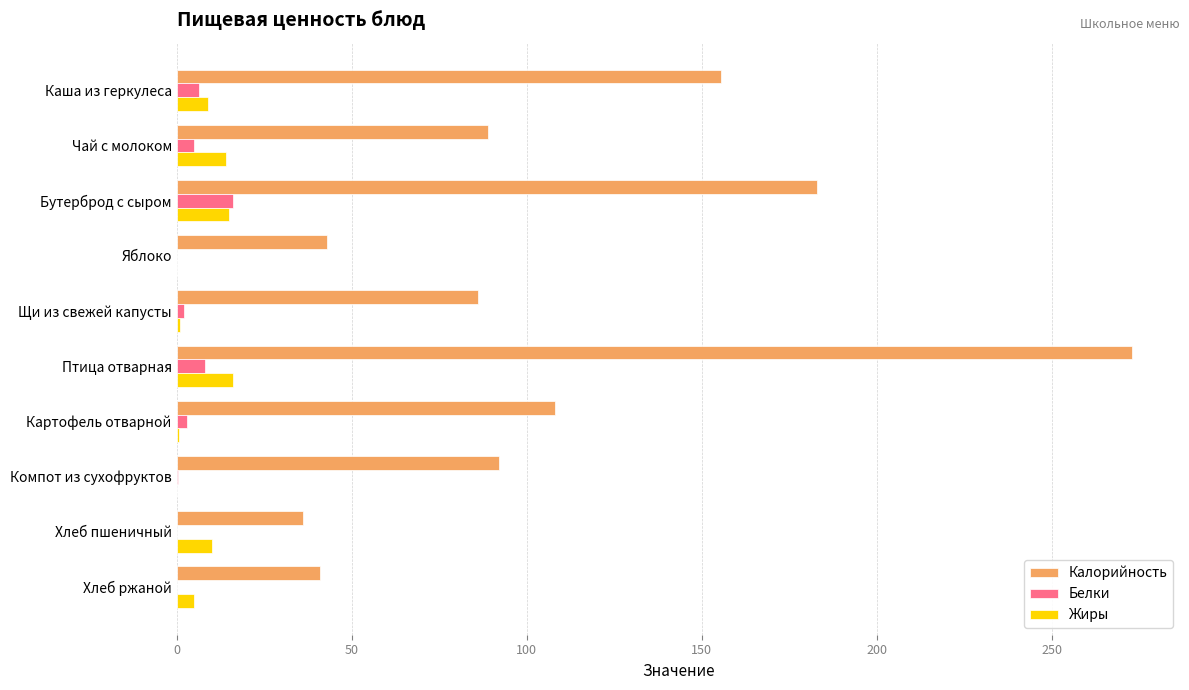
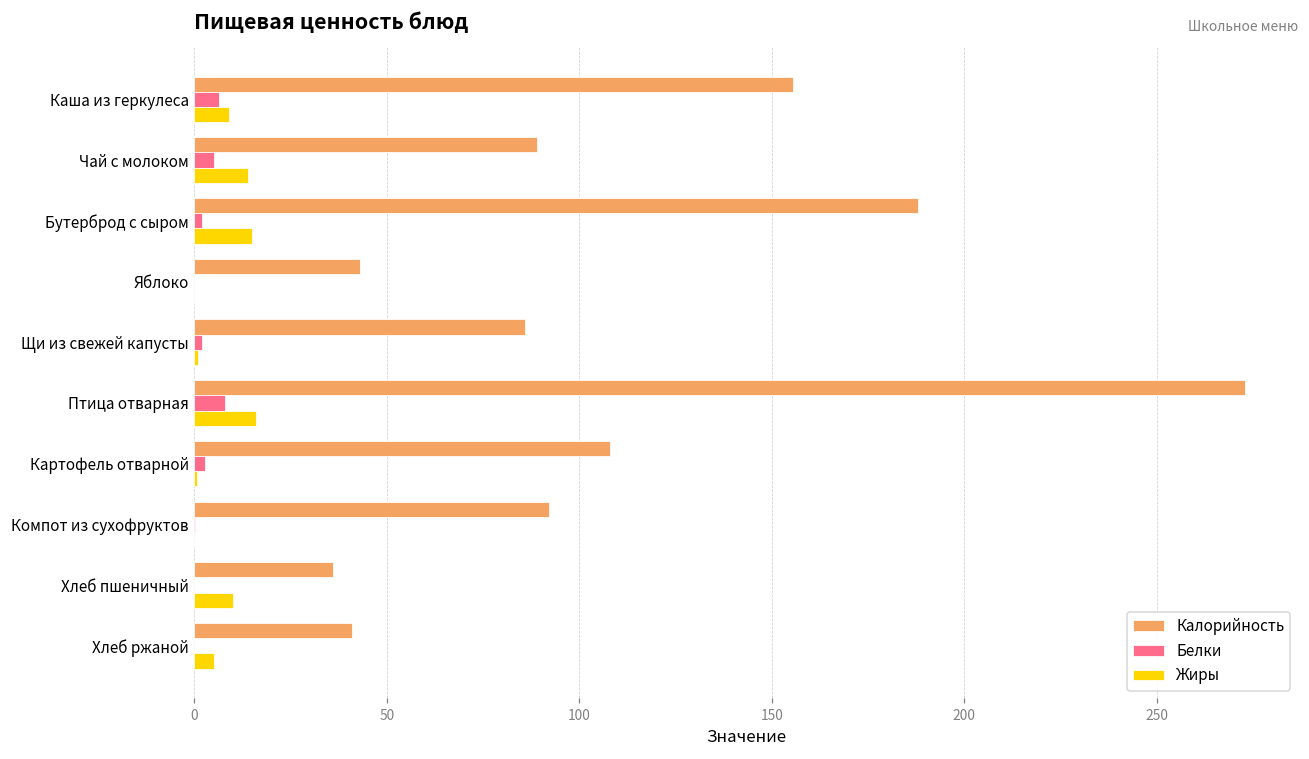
  {
    "Калорийность": {
      "Каша из геркулеса": 155,
      "Чай с молоком": 89,
-     "Бутерброд с сыром": 183,
+     "Бутерброд с сыром": 188,
      "Яблоко": 43,
      "Щи из свежей капусты": 86,
      "Птица отварная": 273,
      "Картофель отварной": 108,
      "Компот из сухофруктов": 92,
      "Хлеб пшеничный": 36,
      "Хлеб ржаной": 41
    },
    "Белки": {
      "Каша из геркулеса": 6,
      "Чай с молоком": 5,
-     "Бутерброд с сыром": 16,
+     "Бутерброд с сыром": 2,
      "Яблоко": 0,
      "Щи из свежей капусты": 2,
      "Птица отварная": 8,
      "Картофель отварной": 3,
      "Хлеб пшеничный": 0,
      "Хлеб ржаной": 0
    },
    "Жиры": {
      "Каша из геркулеса": 9,
      "Чай с молоком": 14,
      "Бутерброд с сыром": 15,
      "Яблоко": 0,
      "Щи из свежей капусты": 1,
      "Птица отварная": 16,
      "Компот из сухофруктов": 0,
      "Хлеб пшеничный": 10,
      "Хлеб ржаной": 5
    }
  }
